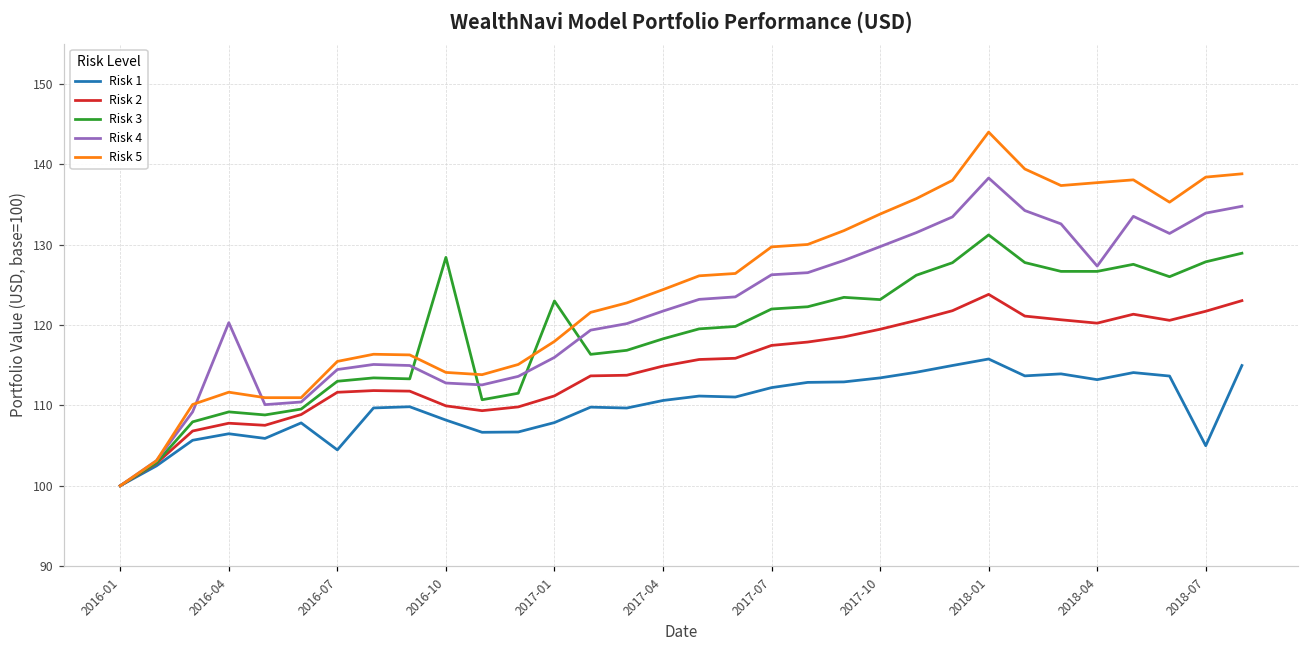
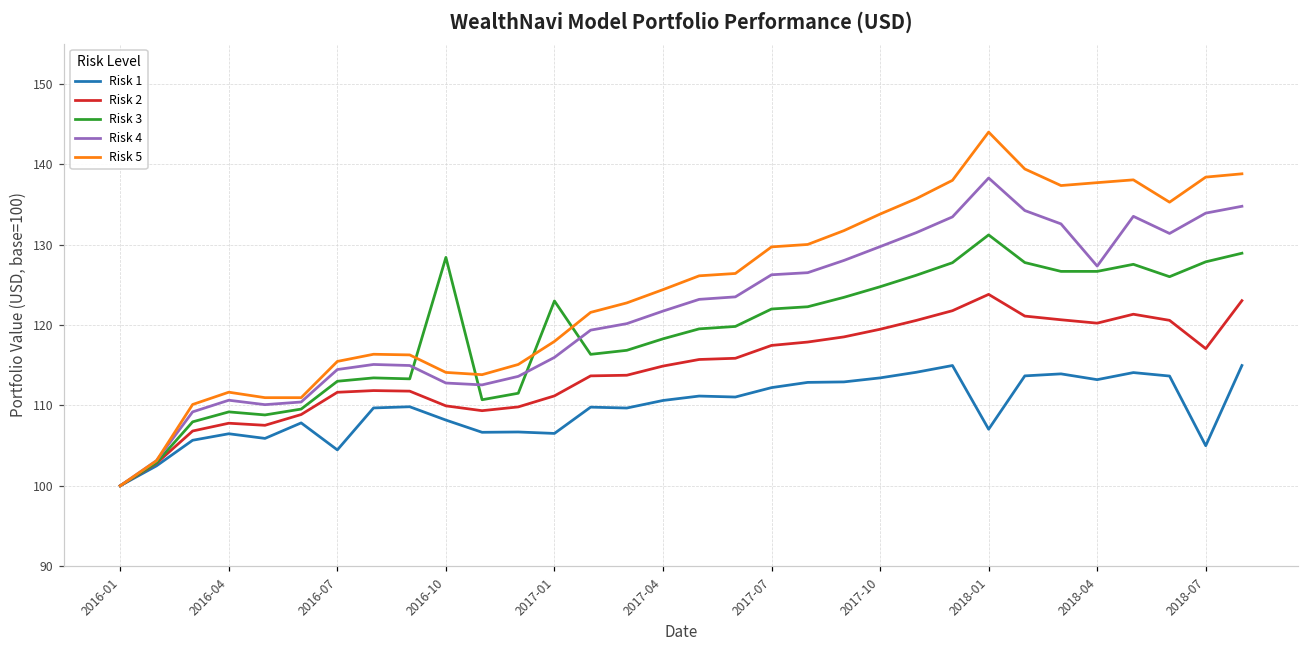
  {
    "Risk 1": {
      "2016-04": 106,
      "2016-07": 104,
      "2016-10": 108,
-     "2017-01": 108,
+     "2017-01": 107,
      "2017-04": 111,
      "2017-07": 112,
      "2017-10": 113,
-     "2018-01": 116,
+     "2018-01": 107,
      "2018-04": 113,
      "2018-07": 105
    },
    "Risk 2": {
      "2016-04": 108,
      "2016-07": 112,
      "2016-10": 110,
      "2017-01": 111,
      "2017-04": 115,
      "2017-07": 117,
      "2017-10": 119,
      "2018-01": 124,
      "2018-04": 120,
-     "2018-07": 122
+     "2018-07": 117
    },
    "Risk 3": {
      "2016-04": 109,
      "2016-07": 113,
      "2016-10": 128,
      "2017-01": 123,
      "2017-04": 118,
      "2017-07": 122,
-     "2017-10": 123,
+     "2017-10": 125,
      "2018-01": 131,
      "2018-04": 127,
      "2018-07": 128
    },
    "Risk 4": {
-     "2016-04": 120,
+     "2016-04": 111,
      "2016-07": 114,
      "2016-10": 113,
      "2017-01": 116,
      "2017-04": 122,
      "2017-07": 126,
      "2017-10": 130,
      "2018-01": 138,
      "2018-04": 127,
      "2018-07": 134
    },
    "Risk 5": {
      "2016-04": 112,
      "2016-07": 115,
      "2016-10": 114,
      "2017-01": 118,
      "2017-04": 124,
      "2017-07": 130,
      "2017-10": 134,
      "2018-01": 144,
      "2018-04": 138,
      "2018-07": 138
    }
  }
